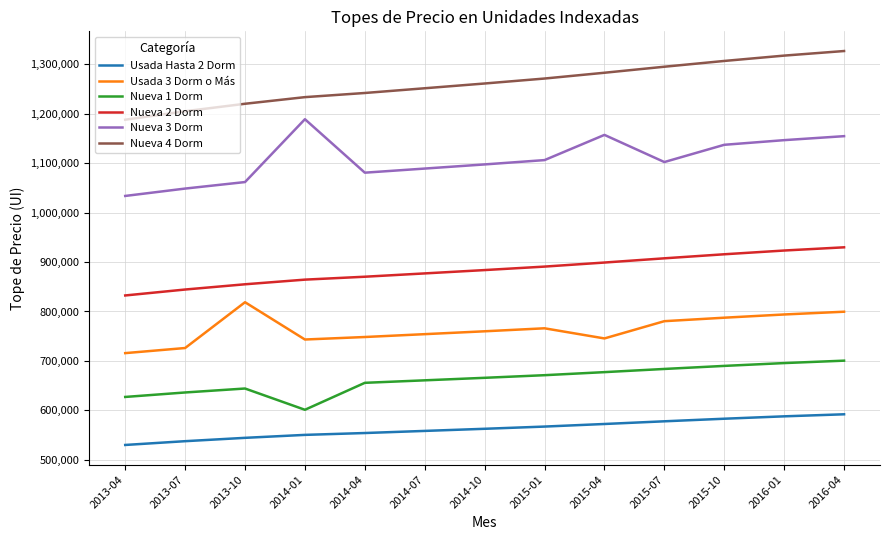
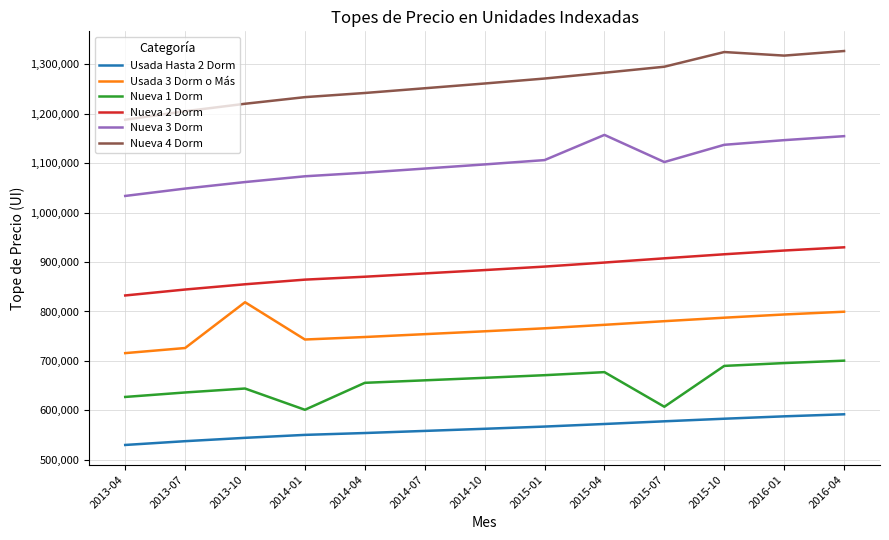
  {
    "Usada Hasta 2 Dorm": {
      "2013-04": "530,000",
      "2013-07": "540,000",
      "2013-10": "540,000",
      "2014-01": "550,000",
      "2014-04": "550,000",
      "2014-07": "560,000",
      "2014-10": "560,000",
      "2015-01": "570,000",
      "2015-04": "570,000",
      "2015-07": "580,000",
      "2015-10": "580,000",
      "2016-01": "590,000",
      "2016-04": "590,000"
    },
    "Usada 3 Dorm o Más": {
      "2013-04": "720,000",
      "2013-07": "730,000",
      "2013-10": "820,000",
      "2014-01": "740,000",
      "2014-04": "750,000",
      "2014-07": "750,000",
      "2014-10": "760,000",
      "2015-01": "770,000",
-     "2015-04": "750,000",
+     "2015-04": "770,000",
      "2015-07": "780,000",
      "2015-10": "790,000",
      "2016-01": "790,000",
      "2016-04": "800,000"
    },
    "Nueva 1 Dorm": {
      "2013-04": "630,000",
      "2013-07": "640,000",
      "2013-10": "640,000",
      "2014-01": "600,000",
      "2014-04": "660,000",
      "2014-07": "660,000",
      "2014-10": "670,000",
      "2015-01": "670,000",
      "2015-04": "680,000",
-     "2015-07": "680,000",
+     "2015-07": "610,000",
      "2015-10": "690,000",
      "2016-01": "700,000",
      "2016-04": "700,000"
    },
    "Nueva 2 Dorm": {
      "2013-04": "830,000",
      "2013-07": "840,000",
      "2013-10": "850,000",
      "2014-01": "860,000",
      "2014-04": "870,000",
      "2014-07": "880,000",
      "2014-10": "880,000",
      "2015-01": "890,000",
      "2015-04": "900,000",
      "2015-07": "910,000",
      "2015-10": "920,000",
      "2016-01": "920,000",
      "2016-04": "930,000"
    },
    "Nueva 3 Dorm": {
      "2013-04": "1,030,000",
      "2013-07": "1,050,000",
      "2013-10": "1,060,000",
-     "2014-01": "1,190,000",
+     "2014-01": "1,070,000",
      "2014-04": "1,080,000",
      "2014-07": "1,090,000",
      "2014-10": "1,100,000",
      "2015-01": "1,110,000",
      "2015-04": "1,160,000",
      "2015-07": "1,100,000",
      "2015-10": "1,140,000",
      "2016-01": "1,150,000",
      "2016-04": "1,150,000"
    },
    "Nueva 4 Dorm": {
      "2013-10": "1,220,000",
      "2014-01": "1,230,000",
      "2014-04": "1,240,000",
      "2014-07": "1,250,000",
      "2014-10": "1,260,000",
      "2015-01": "1,270,000",
      "2015-04": "1,280,000",
      "2015-07": "1,290,000",
-     "2015-10": "1,310,000",
+     "2015-10": "1,320,000",
      "2016-01": "1,320,000",
      "2016-04": "1,330,000"
    }
  }
